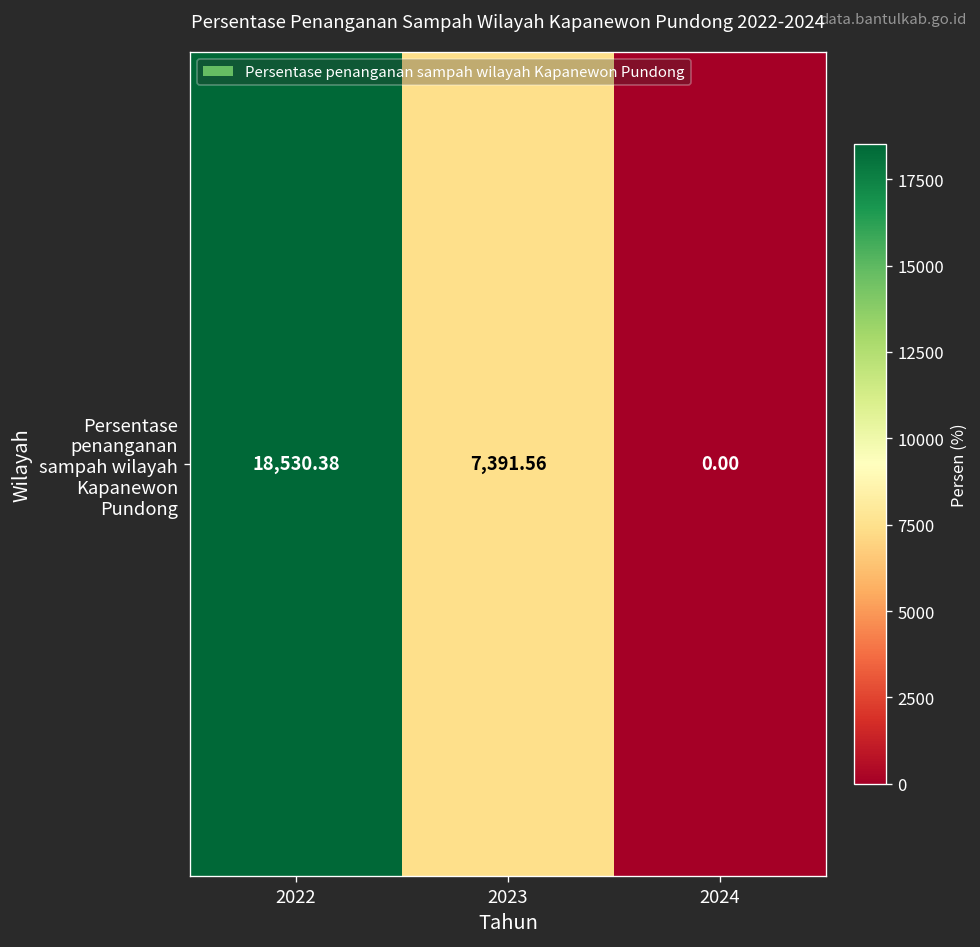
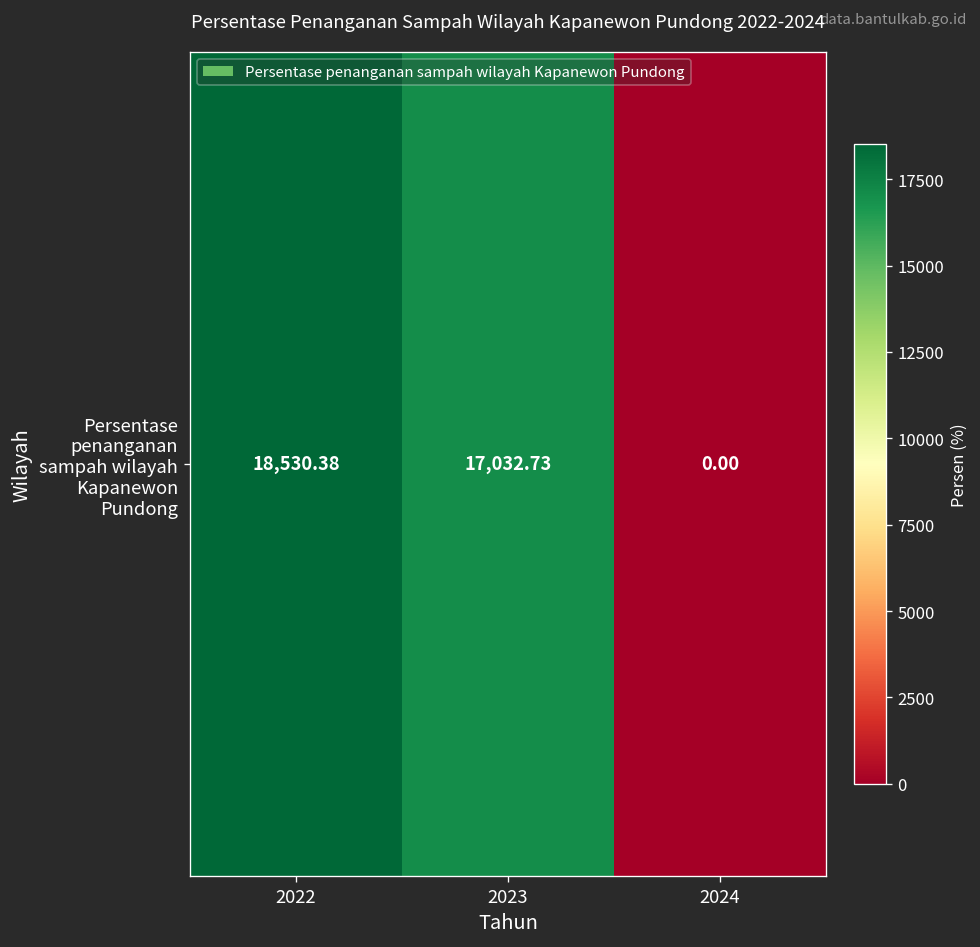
  {
    "Persentase penanganan sampah wilayah Kapanewon Pundong": {
      "2022": "18,530.38",
-     "2023": "7,391.56",
+     "2023": "17,032.73",
      "2024": "0.00"
    }
  }
